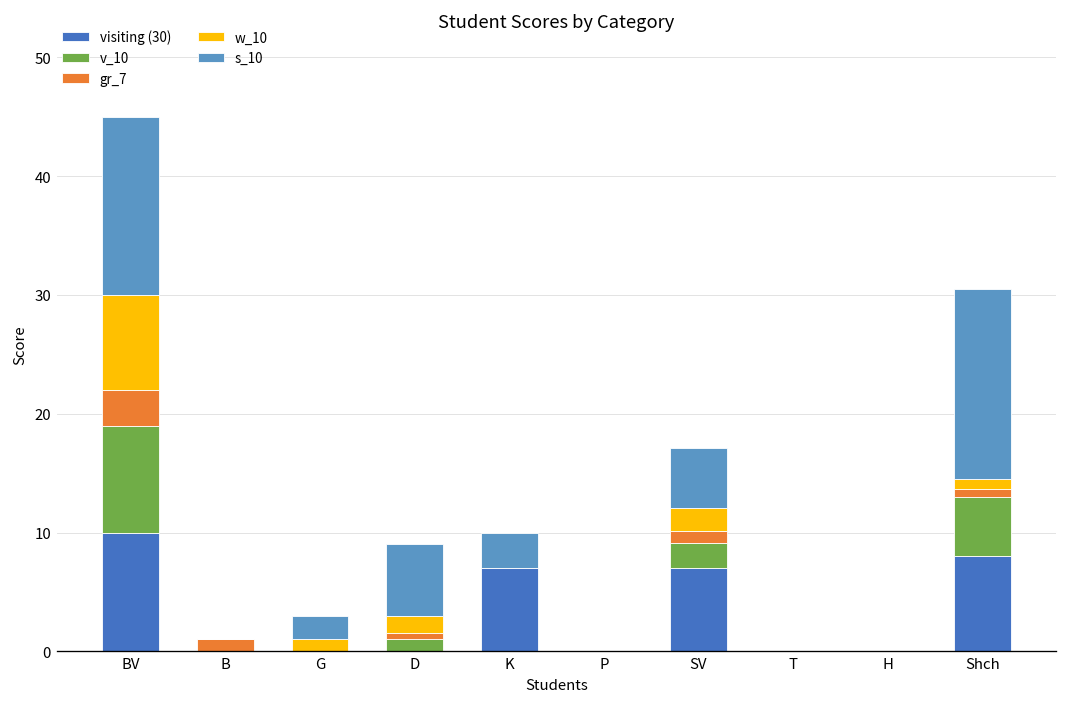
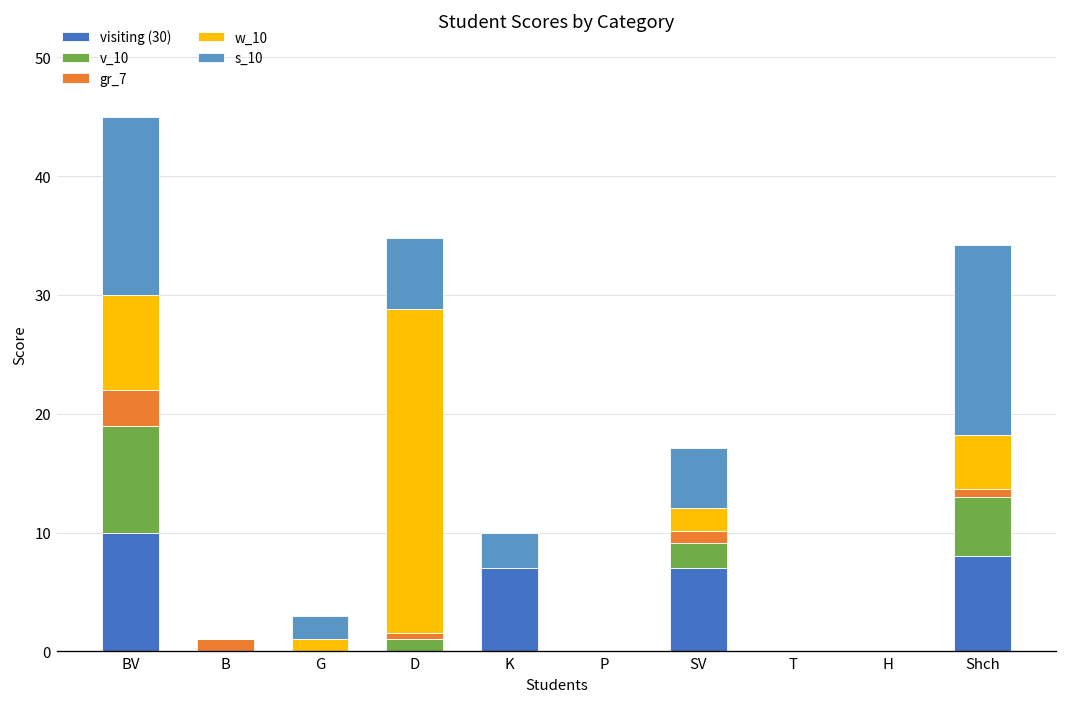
  {
    "v_10": {
      "BV": 9,
      "B": 0,
      "G": 0,
      "D": 1,
      "K": 0,
      "P": 0,
      "SV": 2,
      "T": 0,
      "H": 0,
      "Shch": 5
    },
    "gr_7": {
      "BV": 3,
      "B": 1,
      "G": 0,
      "D": 1,
      "K": 0,
      "P": 0,
      "SV": 1,
      "T": 0,
      "H": 0,
      "Shch": 1
    },
    "w_10": {
      "BV": 8,
      "B": 0,
      "G": 1,
-     "D": 2,
+     "D": 27,
      "K": 0,
      "P": 0,
      "SV": 2,
      "T": 0,
      "H": 0,
-     "Shch": 1
+     "Shch": 5
    }
  }
